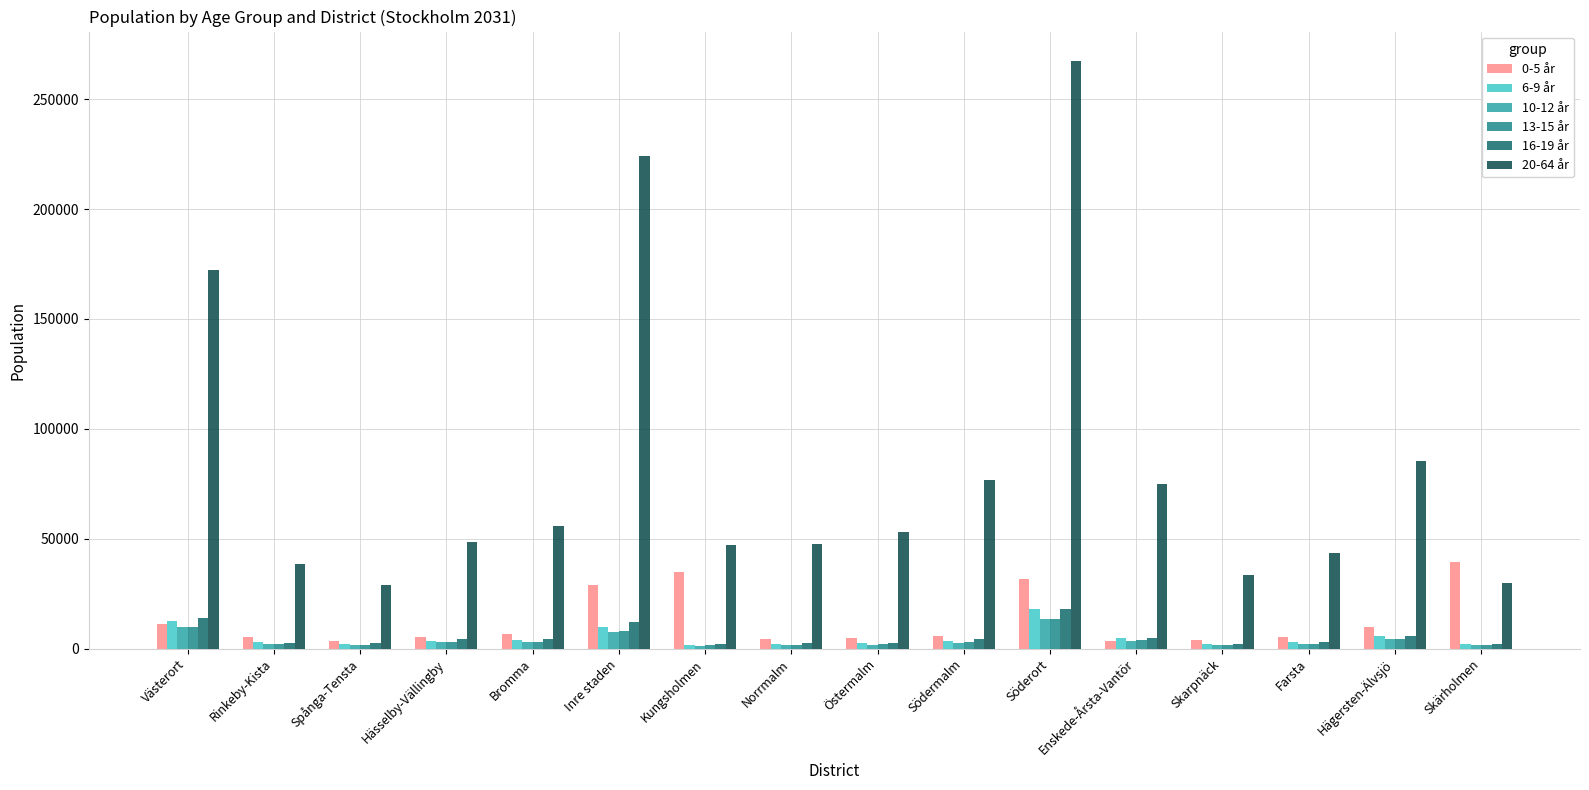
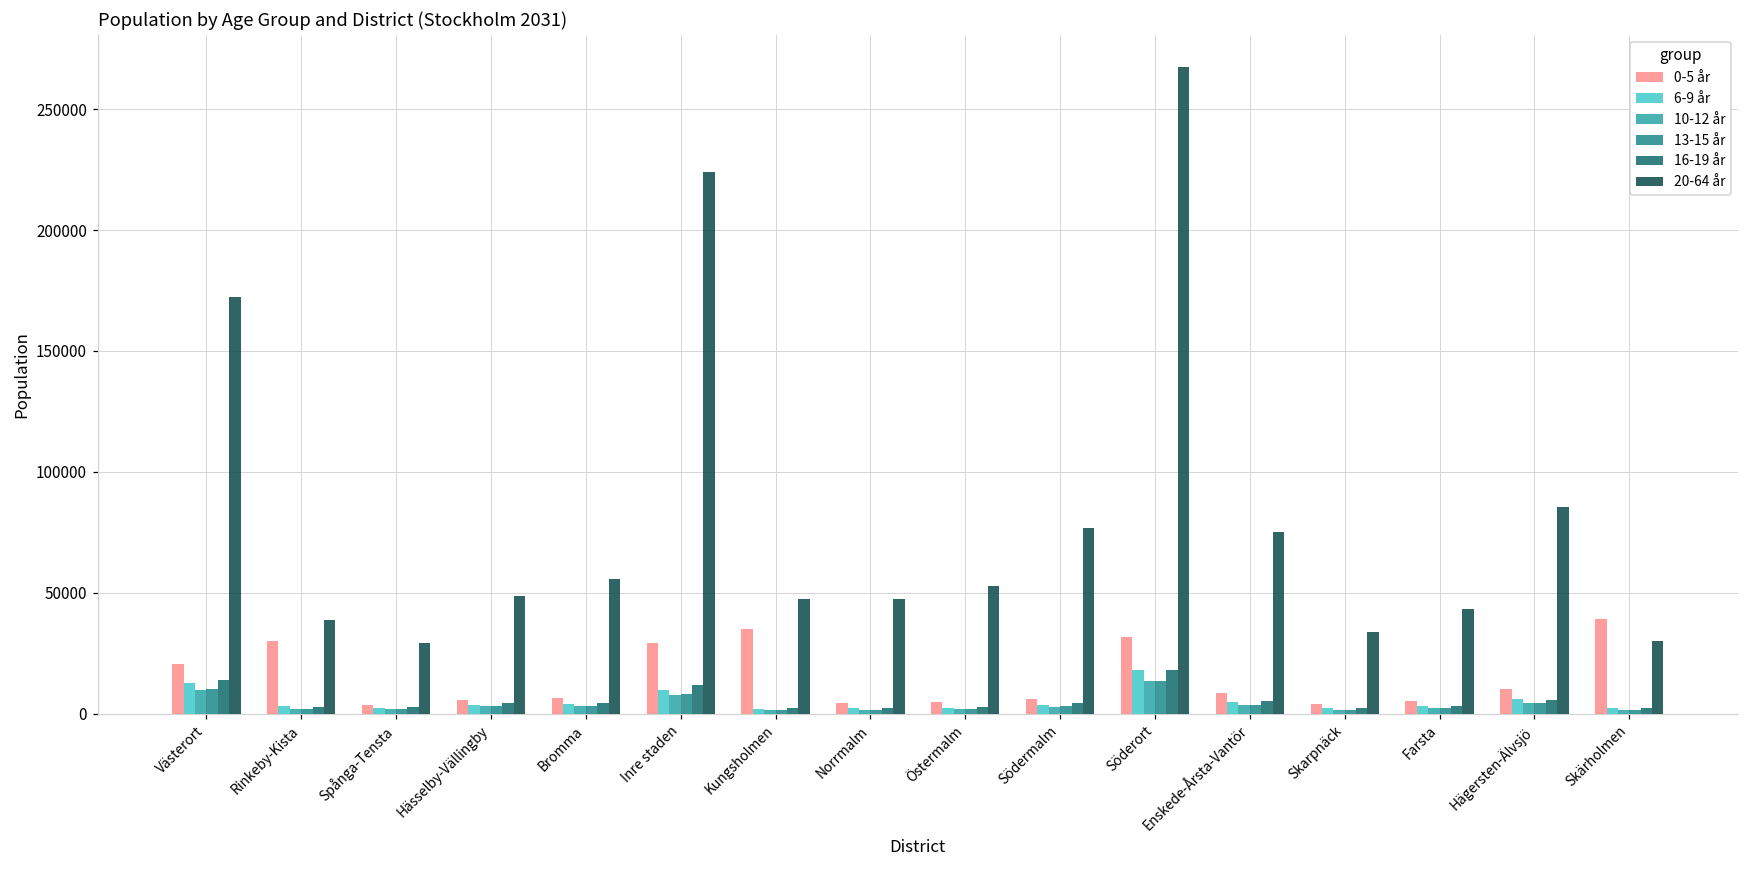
  {
    "0-5 år": {
-     "Västerort": 11000,
-     "Rinkeby-Kista": 5000,
+     "Västerort": 21000,
+     "Rinkeby-Kista": 30000,
      "Spånga-Tensta": 4000,
      "Hässelby-Vällingby": 5000,
      "Bromma": 7000,
      "Inre staden": 29000,
      "Kungsholmen": 35000,
      "Norrmalm": 4000,
      "Östermalm": 5000,
      "Södermalm": 6000,
      "Söderort": 31000,
-     "Enskede-Årsta-Vantör": 4000,
+     "Enskede-Årsta-Vantör": 8000,
      "Skarpnäck": 4000,
      "Farsta": 5000,
      "Hägersten-Älvsjö": 10000,
      "Skärholmen": 39000
    }
  }
